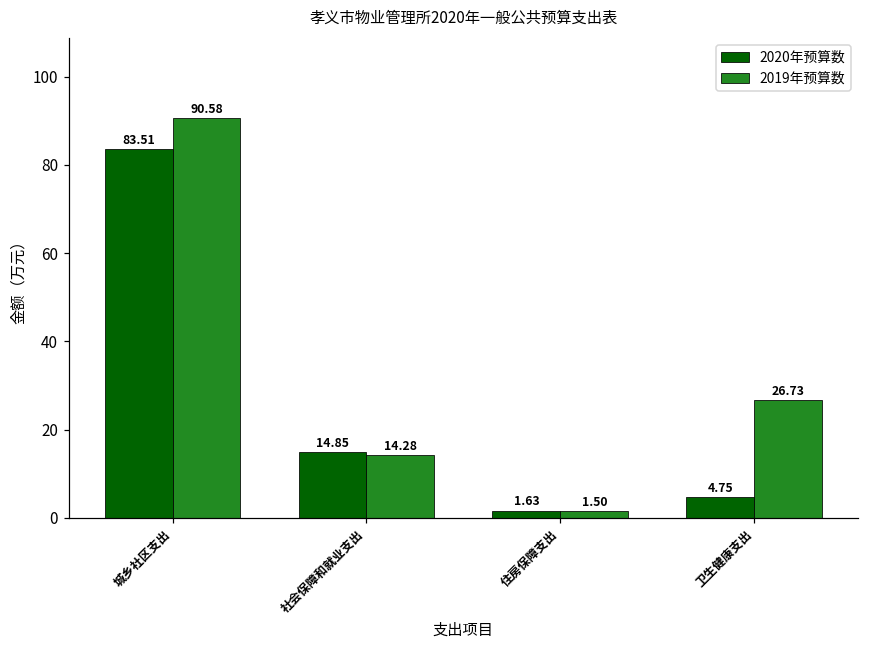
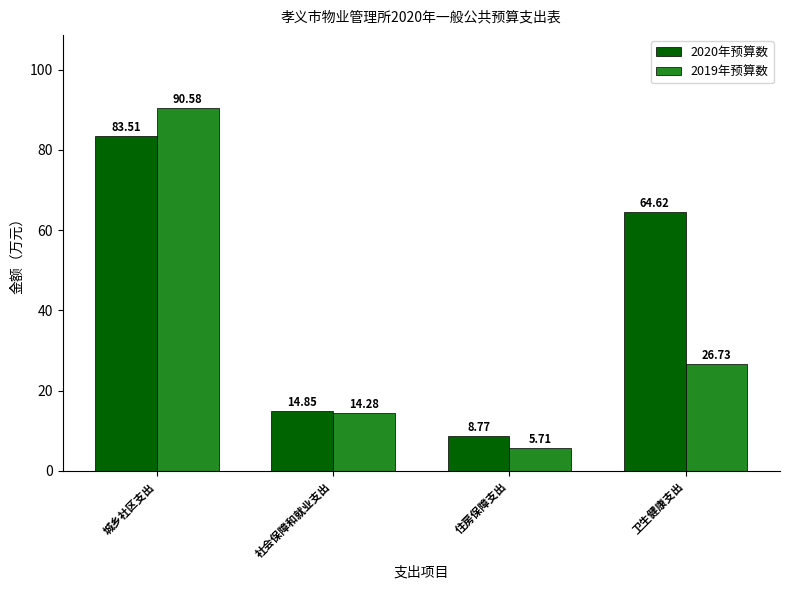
  {
    "2020年预算数": {
      "城乡社区支出": 83.51,
      "社会保障和就业支出": 14.85,
-     "住房保障支出": 1.63,
-     "卫生健康支出": 4.75
+     "住房保障支出": 8.77,
+     "卫生健康支出": 64.62
    },
    "2019年预算数": {
      "城乡社区支出": 90.58,
      "社会保障和就业支出": 14.28,
-     "住房保障支出": 1.50,
+     "住房保障支出": 5.71,
      "卫生健康支出": 26.73
    }
  }
